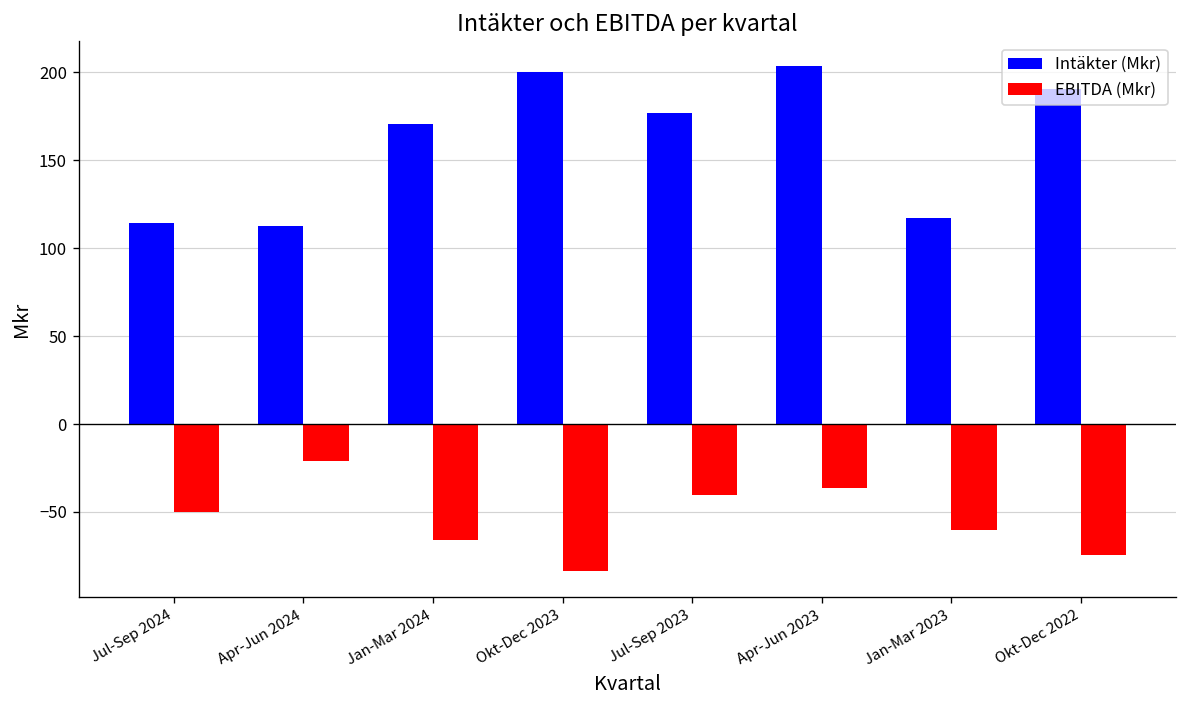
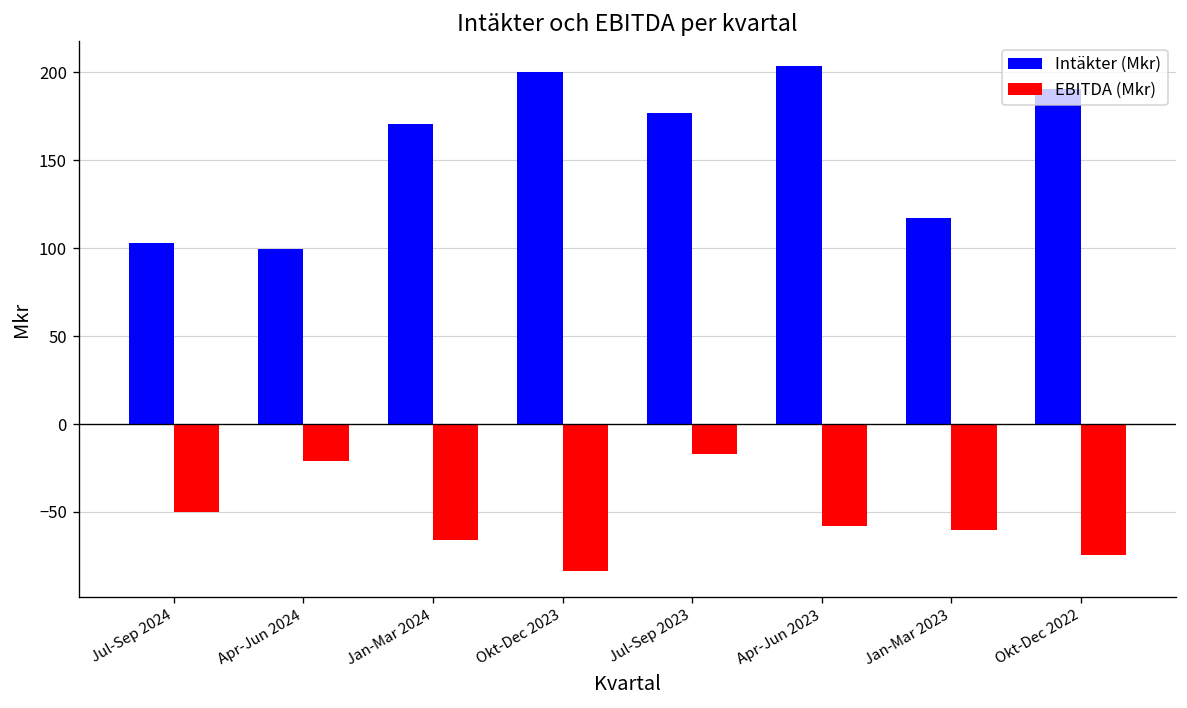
  {
    "Intäkter (Mkr)": {
-     "Jul-Sep 2024": 114,
-     "Apr-Jun 2024": 112,
+     "Jul-Sep 2024": 103,
+     "Apr-Jun 2024": 100,
      "Jan-Mar 2024": 170,
      "Okt-Dec 2023": 200,
      "Jul-Sep 2023": 177,
      "Apr-Jun 2023": 203,
      "Jan-Mar 2023": 117
    },
    "EBITDA (Mkr)": {
      "Jul-Sep 2024": -50,
      "Apr-Jun 2024": -21,
      "Jan-Mar 2024": -66,
      "Okt-Dec 2023": -84,
-     "Jul-Sep 2023": -40,
-     "Apr-Jun 2023": -36,
+     "Jul-Sep 2023": -17,
+     "Apr-Jun 2023": -58,
      "Jan-Mar 2023": -60,
      "Okt-Dec 2022": -74
    }
  }
